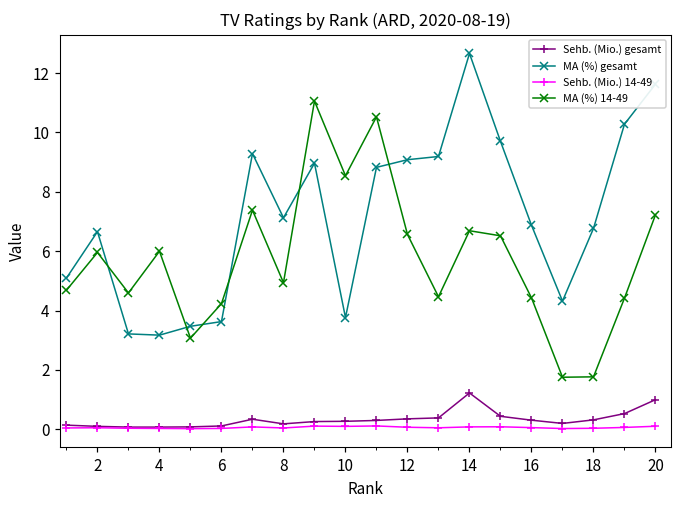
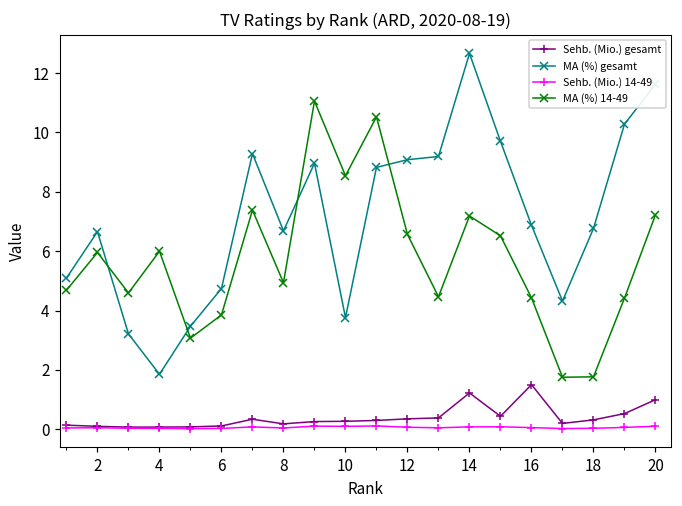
  {
    "Sehb. (Mio.) gesamt": {
      "8": 0.2,
      "10": 0.3,
      "12": 0.3,
      "14": 1.2,
-     "16": 0.3,
+     "16": 1.5,
      "18": 0.3,
      "20": 1.0
    },
    "MA (%) gesamt": {
      "2": 6.7,
-     "4": 3.2,
-     "6": 3.6,
-     "8": 7.1,
+     "4": 1.9,
+     "6": 4.7,
+     "8": 6.7,
      "10": 3.8,
      "12": 9.1,
      "14": 12.7,
      "16": 6.9,
      "18": 6.8
    },
    "Sehb. (Mio.) 14-49": {
      "8": 0.0,
      "10": 0.1,
      "12": 0.1,
      "14": 0.1,
      "16": 0.1,
      "18": 0.0,
      "20": 0.1
    },
    "MA (%) 14-49": {
      "2": 6.0,
      "4": 6.0,
-     "6": 4.2,
+     "6": 3.9,
      "8": 4.9,
      "10": 8.5,
      "12": 6.6,
-     "14": 6.7,
+     "14": 7.2,
      "16": 4.4,
      "18": 1.8,
      "20": 7.2
    }
  }
